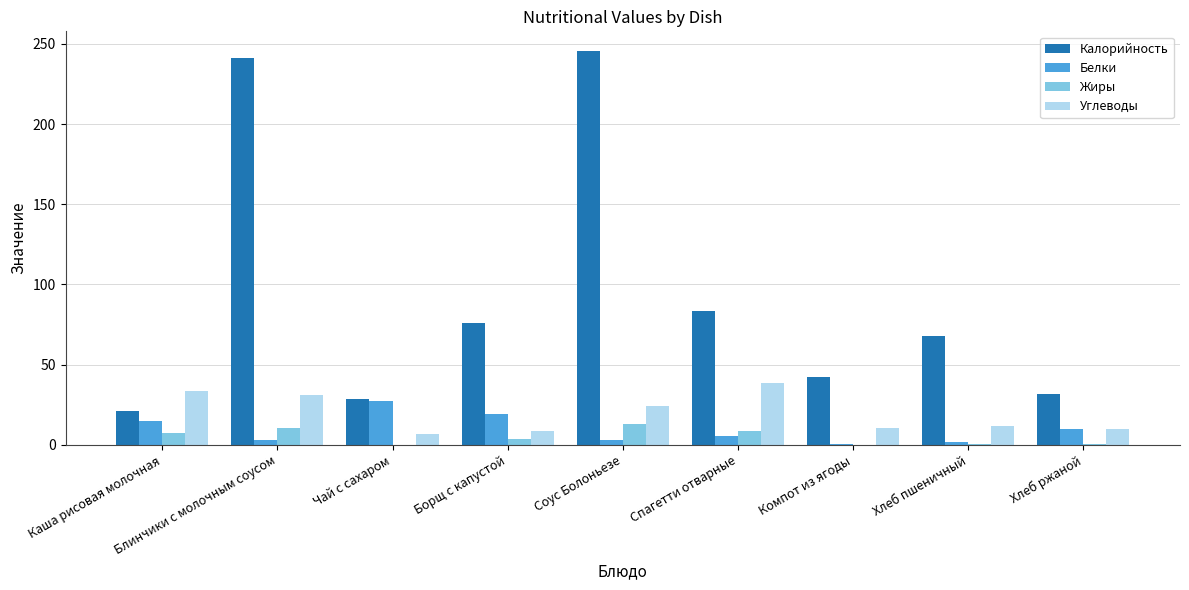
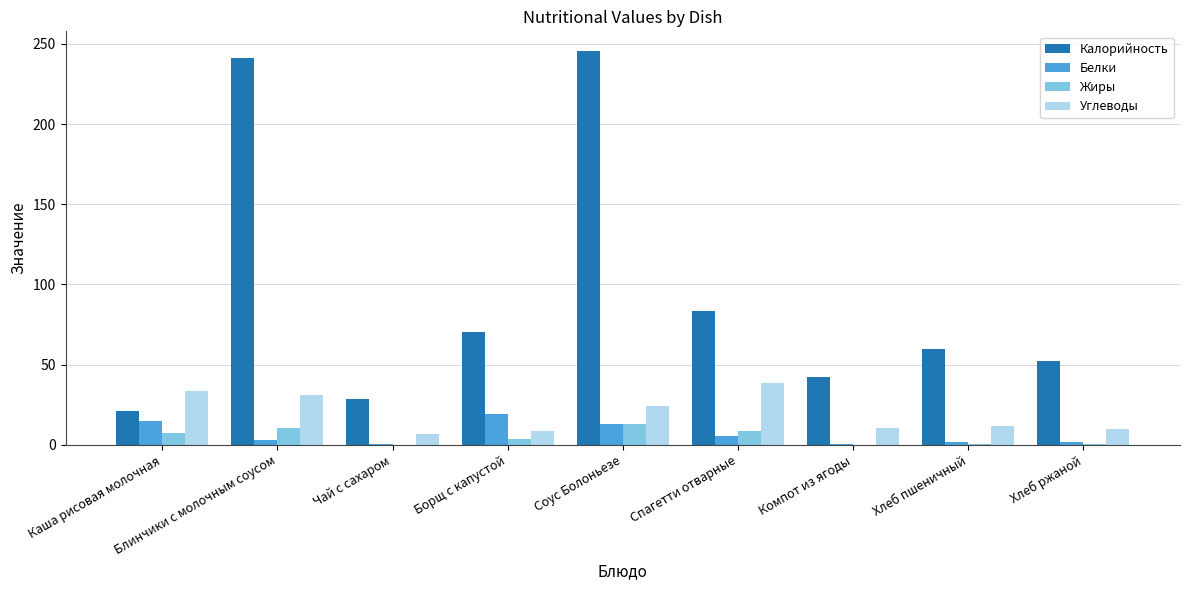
  {
    "Калорийность": {
      "Каша рисовая молочная": 21,
      "Блинчики с молочным соусом": 241,
      "Чай с сахаром": 28,
-     "Борщ с капустой": 76,
+     "Борщ с капустой": 70,
      "Соус Болоньезе": 246,
      "Спагетти отварные": 84,
      "Компот из ягоды": 42,
-     "Хлеб пшеничный": 68,
-     "Хлеб ржаной": 32
+     "Хлеб пшеничный": 60,
+     "Хлеб ржаной": 52
    },
    "Белки": {
      "Каша рисовая молочная": 15,
      "Блинчики с молочным соусом": 3,
-     "Чай с сахаром": 27,
+     "Чай с сахаром": 0,
      "Борщ с капустой": 19,
-     "Соус Болоньезе": 3,
+     "Соус Болоньезе": 13,
      "Спагетти отварные": 6,
      "Хлеб пшеничный": 2,
-     "Хлеб ржаной": 10
+     "Хлеб ржаной": 2
    }
  }
